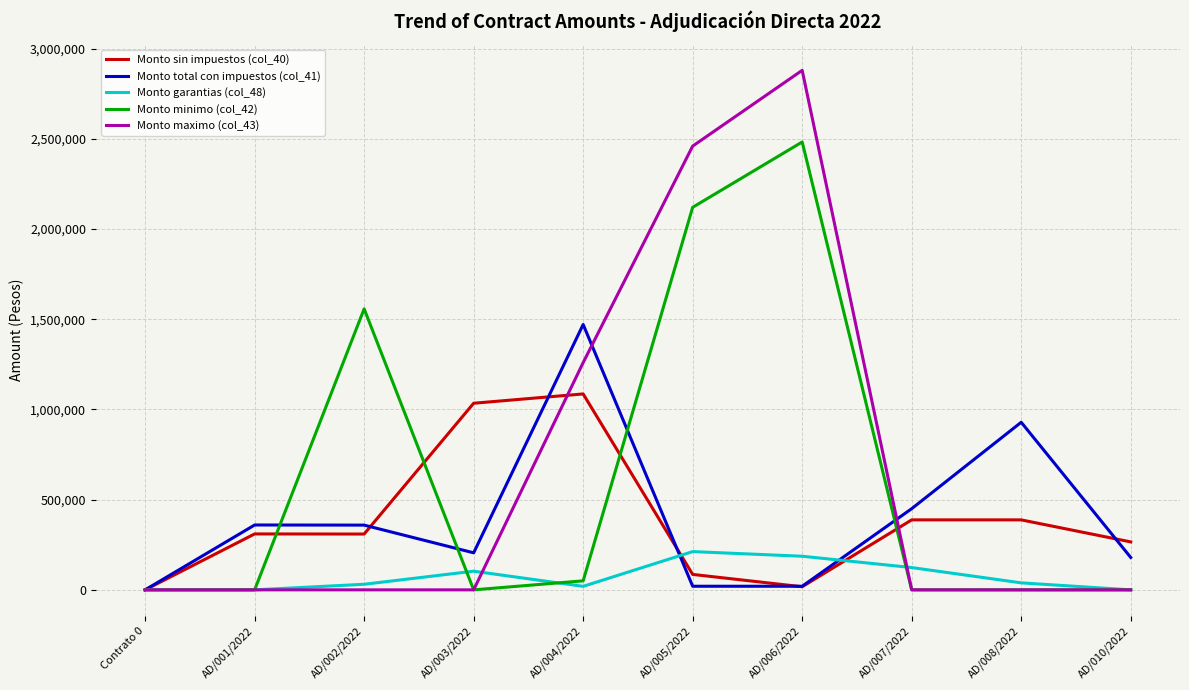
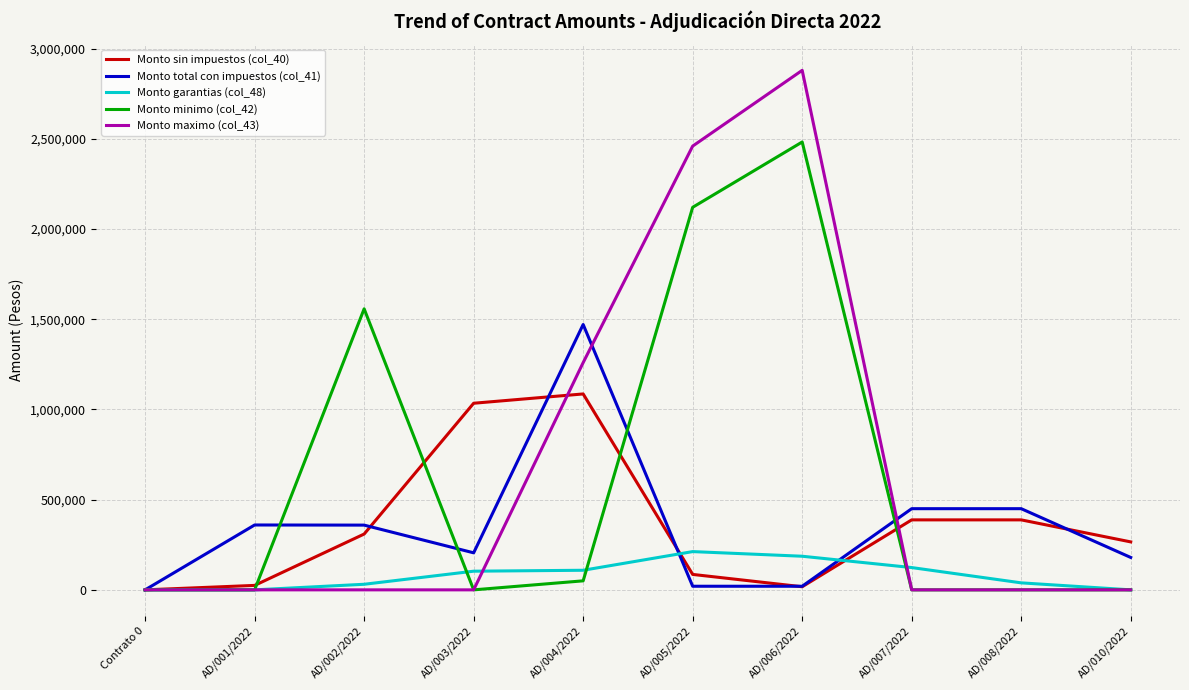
  {
    "Monto sin impuestos (col_40)": {
-     "AD/001/2022": "310,000",
+     "AD/001/2022": "20,000",
      "AD/002/2022": "310,000",
      "AD/003/2022": "1,030,000",
      "AD/004/2022": "1,090,000",
      "AD/005/2022": "90,000",
      "AD/007/2022": "390,000",
      "AD/008/2022": "390,000",
      "AD/010/2022": "270,000"
    },
    "Monto total con impuestos (col_41)": {
      "AD/001/2022": "360,000",
      "AD/002/2022": "360,000",
      "AD/003/2022": "210,000",
      "AD/004/2022": "1,470,000",
      "AD/005/2022": "20,000",
      "AD/007/2022": "450,000",
-     "AD/008/2022": "930,000",
+     "AD/008/2022": "450,000",
      "AD/010/2022": "180,000"
    },
    "Monto garantias (col_48)": {
      "AD/002/2022": "30,000",
      "AD/003/2022": "100,000",
-     "AD/004/2022": "20,000",
+     "AD/004/2022": "110,000",
      "AD/005/2022": "210,000",
      "AD/006/2022": "190,000",
      "AD/007/2022": "120,000",
      "AD/008/2022": "40,000"
    },
    "Monto minimo (col_42)": {
      "AD/002/2022": "1,560,000",
      "AD/004/2022": "50,000",
      "AD/005/2022": "2,120,000",
      "AD/006/2022": "2,480,000"
    },
    "Monto maximo (col_43)": {
      "AD/002/2022": "0",
      "AD/004/2022": "1,260,000",
      "AD/005/2022": "2,460,000",
      "AD/006/2022": "2,880,000"
    }
  }
